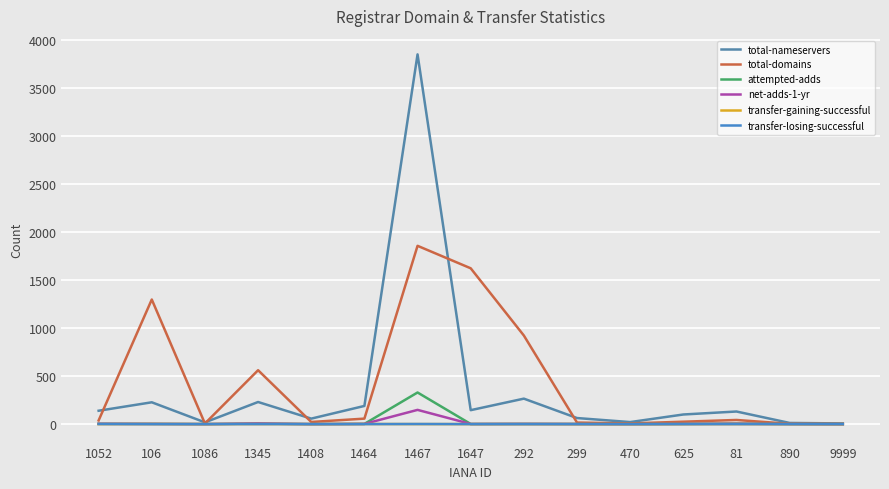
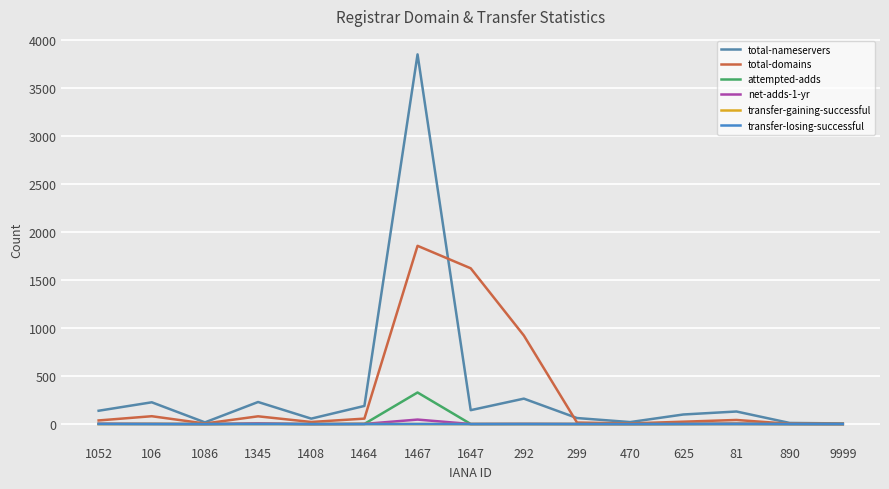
  {
    "total-domains": {
      "1052": 0,
-     "106": 1300,
-     "1345": 600,
+     "106": 100,
+     "1345": 100,
      "1464": 100,
      "1467": 1900,
      "1647": 1600,
      "292": 900,
      "81": 0
    },
    "attempted-adds": {
      "1467": 300
    },
    "net-adds-1-yr": {
-     "1467": 100
+     "1467": 0
    }
  }
